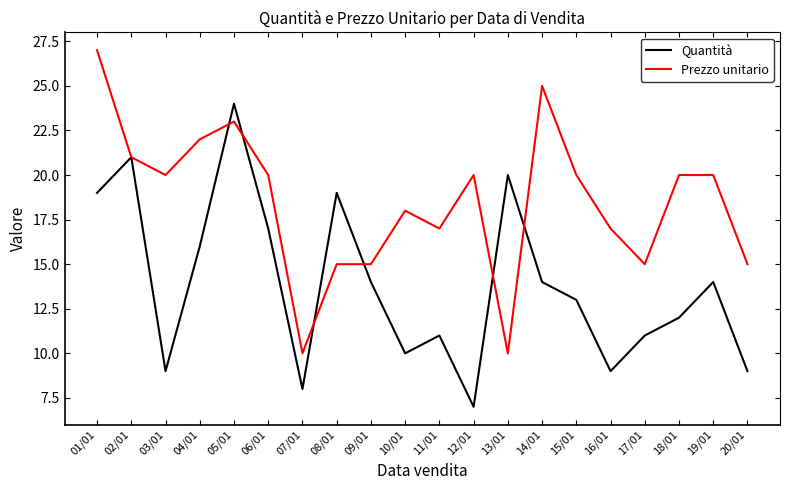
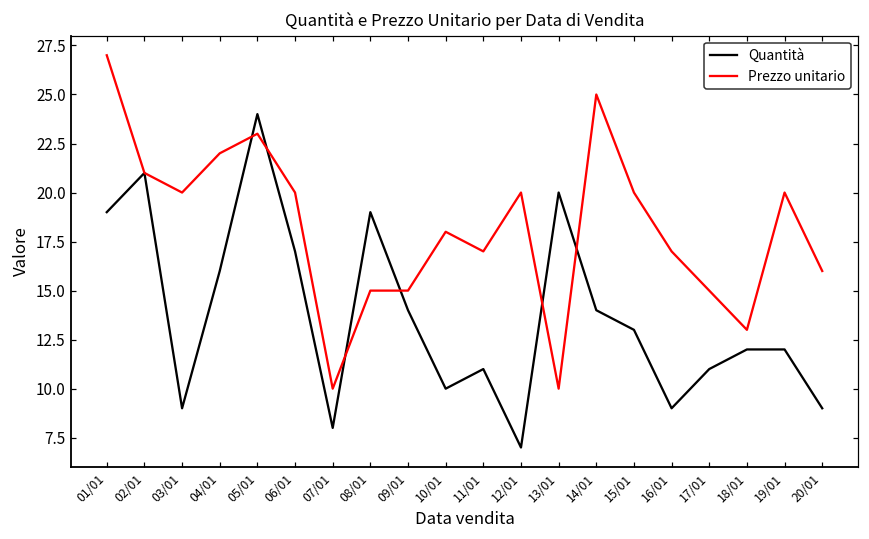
  {
    "Quantità": {
      "01/01": 19,
      "03/01": 9,
      "04/01": 16,
      "05/01": 24,
      "06/01": 17,
      "07/01": 8,
      "08/01": 19,
      "09/01": 14,
      "10/01": 10,
      "11/01": 11,
      "12/01": 7,
      "13/01": 20,
      "14/01": 14,
      "15/01": 13,
      "16/01": 9,
      "17/01": 11,
      "18/01": 12,
-     "19/01": 14,
+     "19/01": 12,
      "20/01": 9
    },
    "Prezzo unitario": {
      "01/01": 27,
      "03/01": 20,
      "04/01": 22,
      "05/01": 23,
      "06/01": 20,
      "07/01": 10,
      "08/01": 15,
      "09/01": 15,
      "10/01": 18,
      "11/01": 17,
      "12/01": 20,
      "13/01": 10,
      "14/01": 25,
      "15/01": 20,
      "16/01": 17,
      "17/01": 15,
-     "18/01": 20,
+     "18/01": 13,
      "19/01": 20,
-     "20/01": 15
+     "20/01": 16
    }
  }
